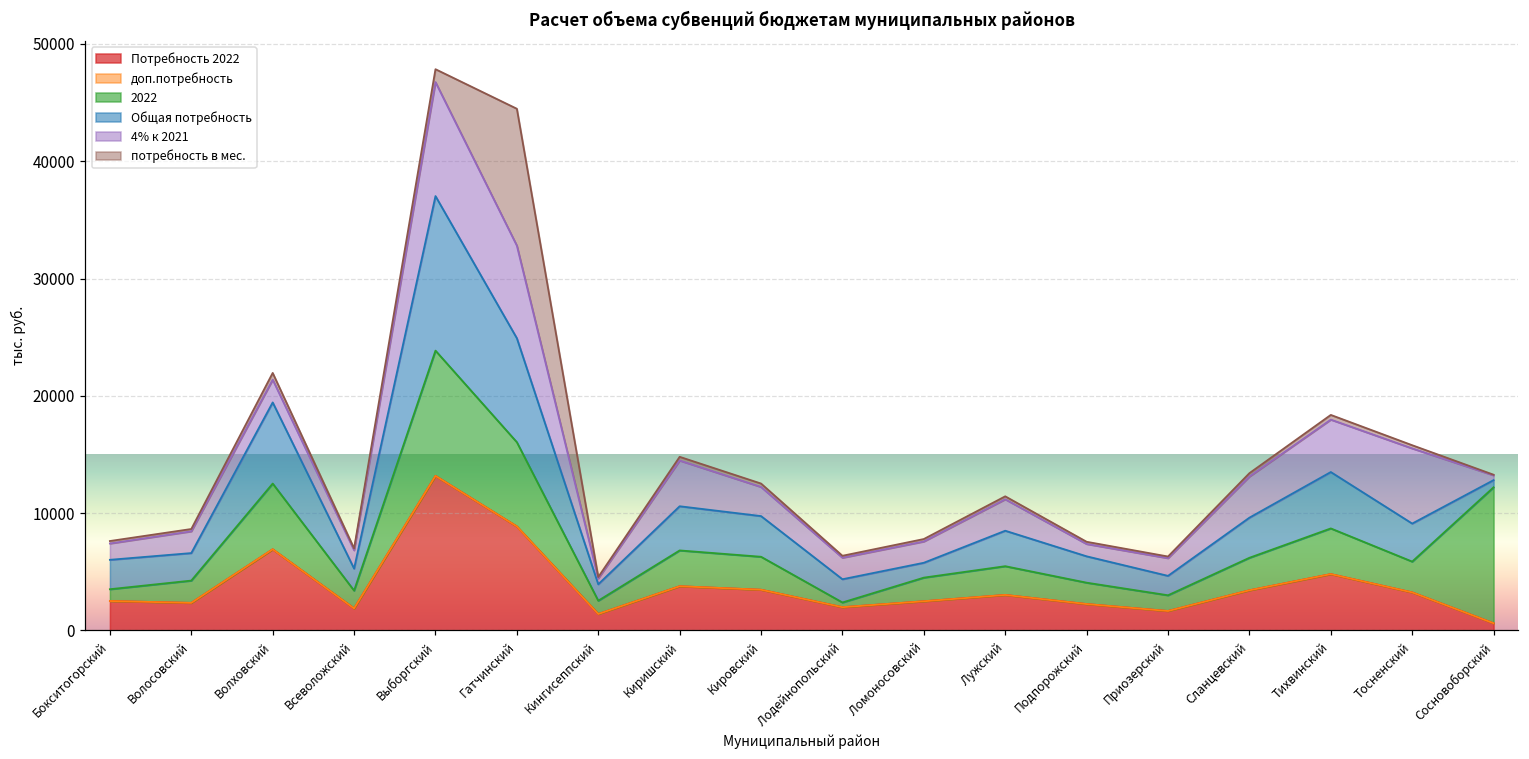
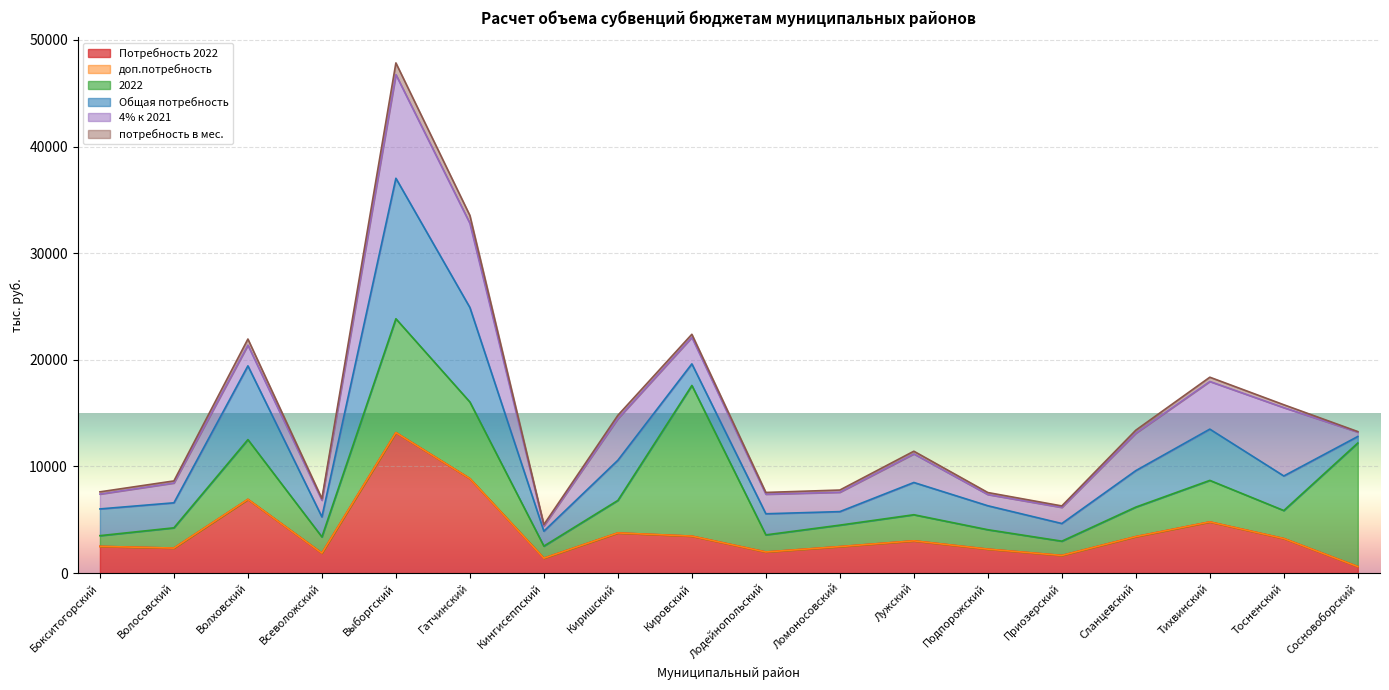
  {
    "доп.потребность": {
      "Бокситогорский": 2500,
      "Волосовский": 2300,
      "Волховский": 6900,
      "Всеволожский": 1900,
      "Выборгский": 13200,
      "Гатчинский": 8900,
      "Кингисеппский": 1400,
      "Киришский": 3800,
      "Кировский": 3500,
      "Лодейнопольский": 2000,
      "Ломоносовский": 2500,
      "Лужский": 3000,
      "Подпорожский": 2200,
      "Приозерский": 1700,
      "Сланцевский": 3400,
      "Тихвинский": 4800,
      "Тосненский": 3200,
      "Сосновоборский": 600
    },
    "2022": {
      "Бокситогорский": 1000,
      "Волосовский": 1900,
      "Волховский": 5600,
      "Всеволожский": 1500,
      "Выборгский": 10700,
      "Гатчинский": 7200,
      "Кингисеппский": 1100,
      "Киришский": 3100,
-     "Кировский": 2800,
-     "Лодейнопольский": 400,
+     "Кировский": 14100,
+     "Лодейнопольский": 1600,
      "Ломоносовский": 2000,
      "Лужский": 2500,
      "Подпорожский": 1800,
      "Приозерский": 1300,
      "Сланцевский": 2800,
      "Тихвинский": 3900,
      "Тосненский": 2600,
      "Сосновоборский": 11600
    },
    "Общая потребность": {
      "Бокситогорский": 2500,
      "Волосовский": 2300,
      "Волховский": 6900,
      "Всеволожский": 1900,
      "Выборгский": 13200,
      "Гатчинский": 8900,
      "Кингисеппский": 1400,
      "Киришский": 3800,
-     "Кировский": 3500,
+     "Кировский": 2000,
      "Лодейнопольский": 2000,
      "Ломоносовский": 1300,
      "Лужский": 3000,
      "Подпорожский": 2200,
      "Приозерский": 1700,
      "Сланцевский": 3400,
      "Тихвинский": 4800,
      "Тосненский": 3200,
      "Сосновоборский": 600
    },
    "4% к 2021": {
      "Волховский": 1900,
      "Выборгский": 9700,
      "Гатчинский": 7900,
      "Киришский": 3900,
      "Кировский": 2500,
      "Лужский": 2700,
      "Сланцевский": 3500,
      "Тихвинский": 4500,
      "Тосненский": 6400
    },
    "потребность в мес.": {
      "Волховский": 600,
      "Выборгский": 1100,
-     "Гатчинский": 11700,
+     "Гатчинский": 700,
      "Киришский": 300,
      "Кировский": 300,
      "Лужский": 300,
      "Сланцевский": 300,
      "Тихвинский": 400,
      "Тосненский": 300
    }
  }
